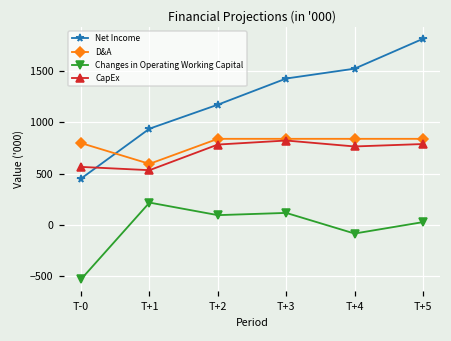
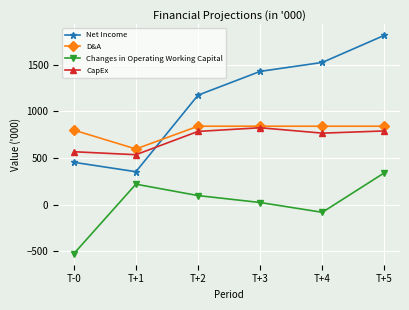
  {
    "Net Income": {
      "T-0": 500,
-     "T+1": 900,
+     "T+1": 400,
      "T+2": 1200,
      "T+3": 1400,
      "T+4": 1500,
      "T+5": 1800
    },
    "D&A": {
      "T-0": 800,
      "T+1": 600,
      "T+2": 800,
      "T+4": 800,
      "T+5": 800
    },
    "Changes in Operating Working Capital": {
      "T-0": -500,
      "T+1": 200,
      "T+2": 100,
-     "T+3": 100,
+     "T+3": 0,
      "T+4": -100,
-     "T+5": 0
+     "T+5": 300
    },
    "CapEx": {
      "T-0": 600,
      "T+1": 500,
      "T+2": 800,
      "T+4": 800,
      "T+5": 800
    }
  }
